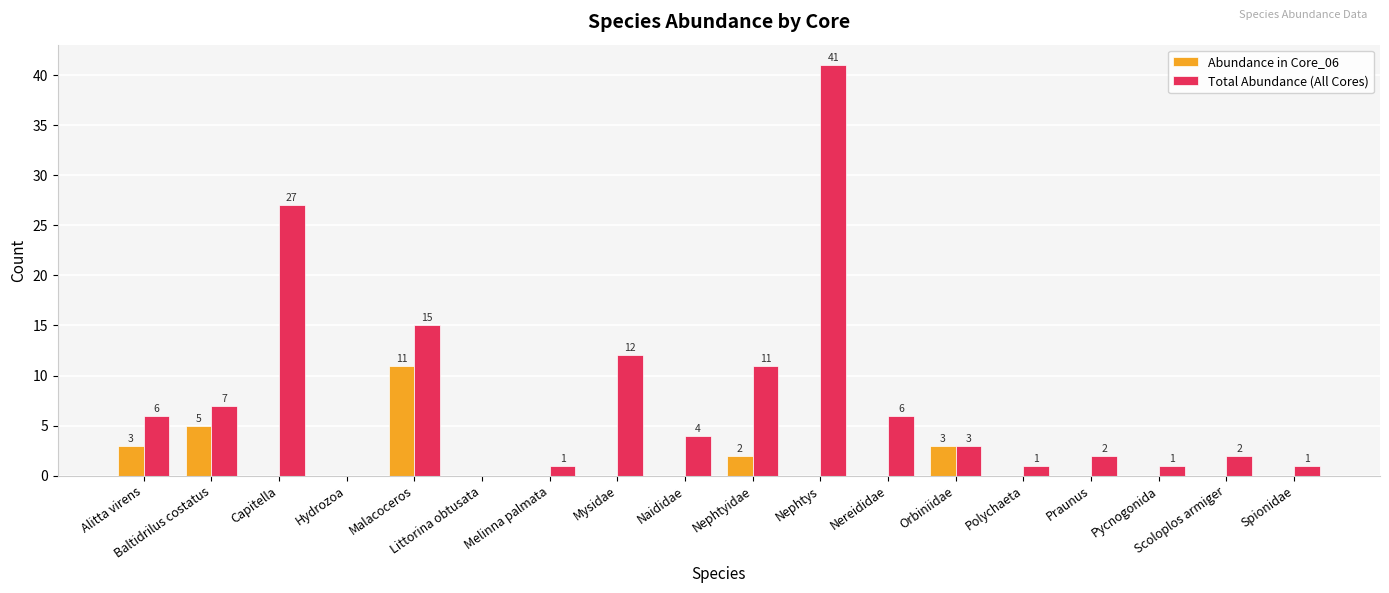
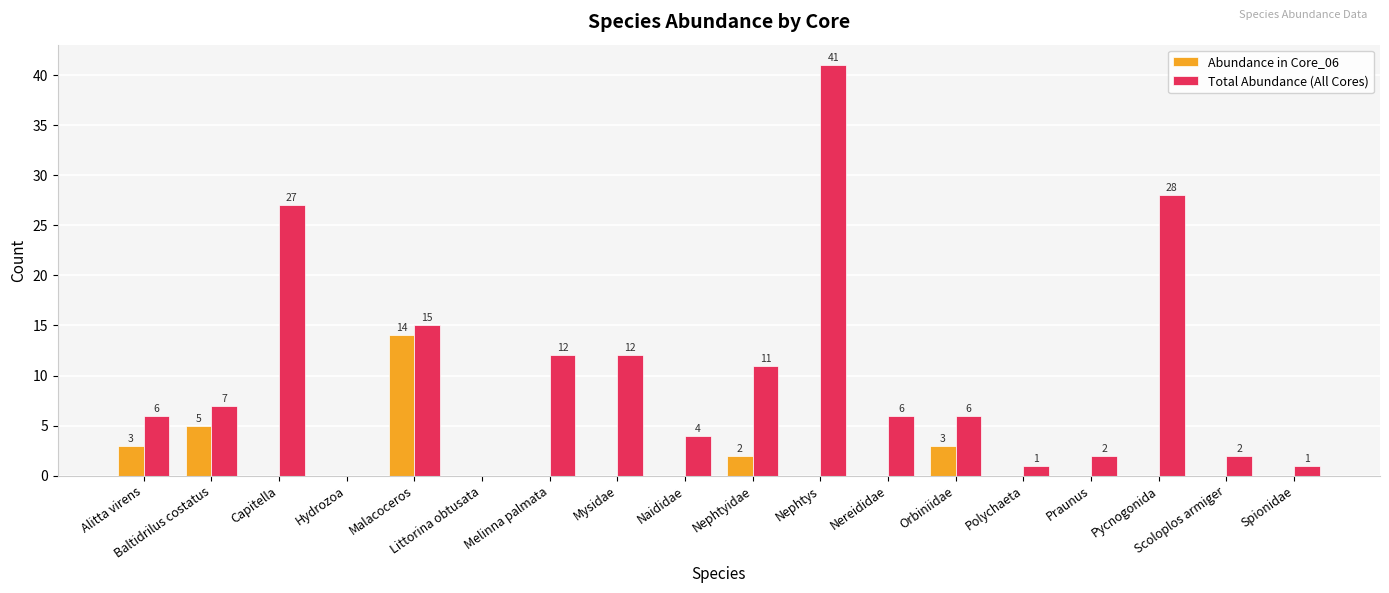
  {
    "Abundance in Core_06": {
      "Alitta virens": 3,
      "Baltidrilus costatus": 5,
-     "Malacoceros": 11,
+     "Malacoceros": 14,
      "Nephtyidae": 2,
      "Orbiniidae": 3
    },
    "Total Abundance (All Cores)": {
      "Alitta virens": 6,
      "Baltidrilus costatus": 7,
      "Capitella": 27,
      "Malacoceros": 15,
-     "Melinna palmata": 1,
+     "Melinna palmata": 12,
      "Mysidae": 12,
      "Naididae": 4,
      "Nephtyidae": 11,
      "Nephtys": 41,
      "Nereididae": 6,
-     "Orbiniidae": 3,
+     "Orbiniidae": 6,
      "Polychaeta": 1,
      "Praunus": 2,
-     "Pycnogonida": 1,
+     "Pycnogonida": 28,
      "Scoloplos armiger": 2,
      "Spionidae": 1
    }
  }
